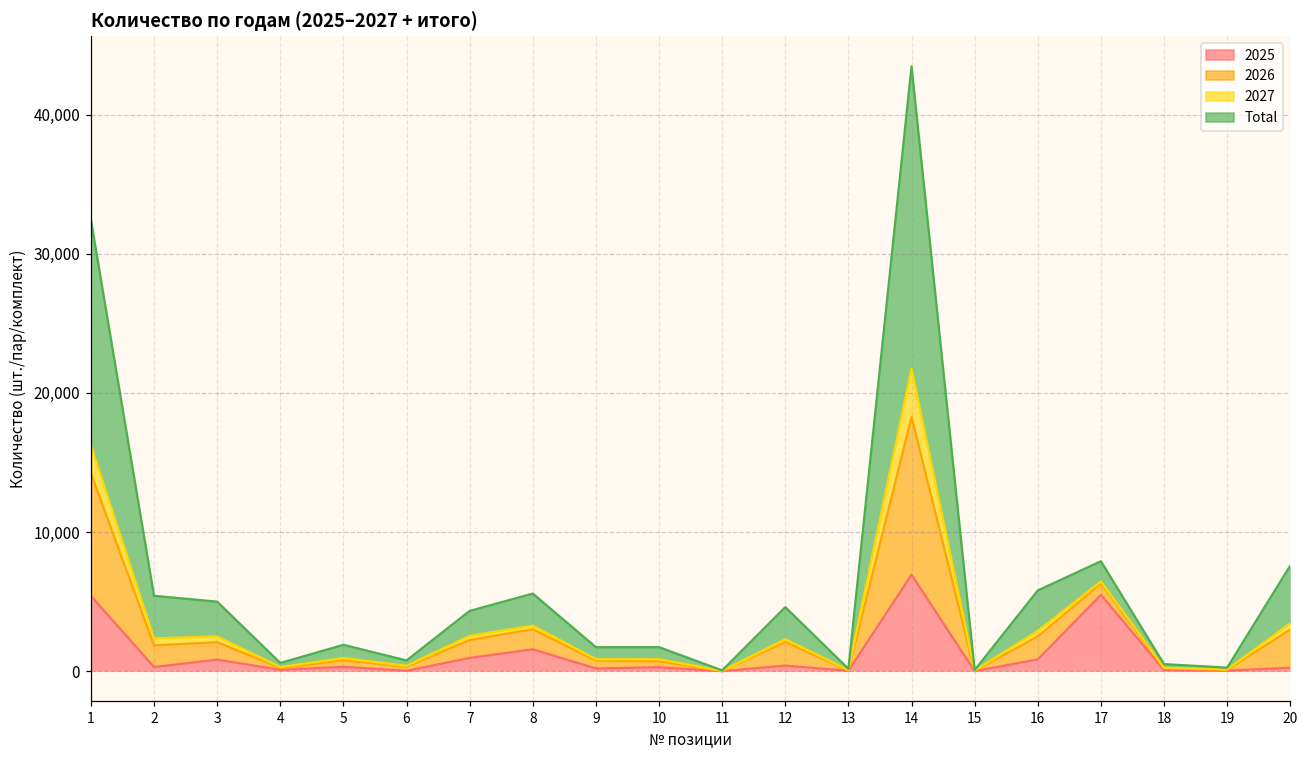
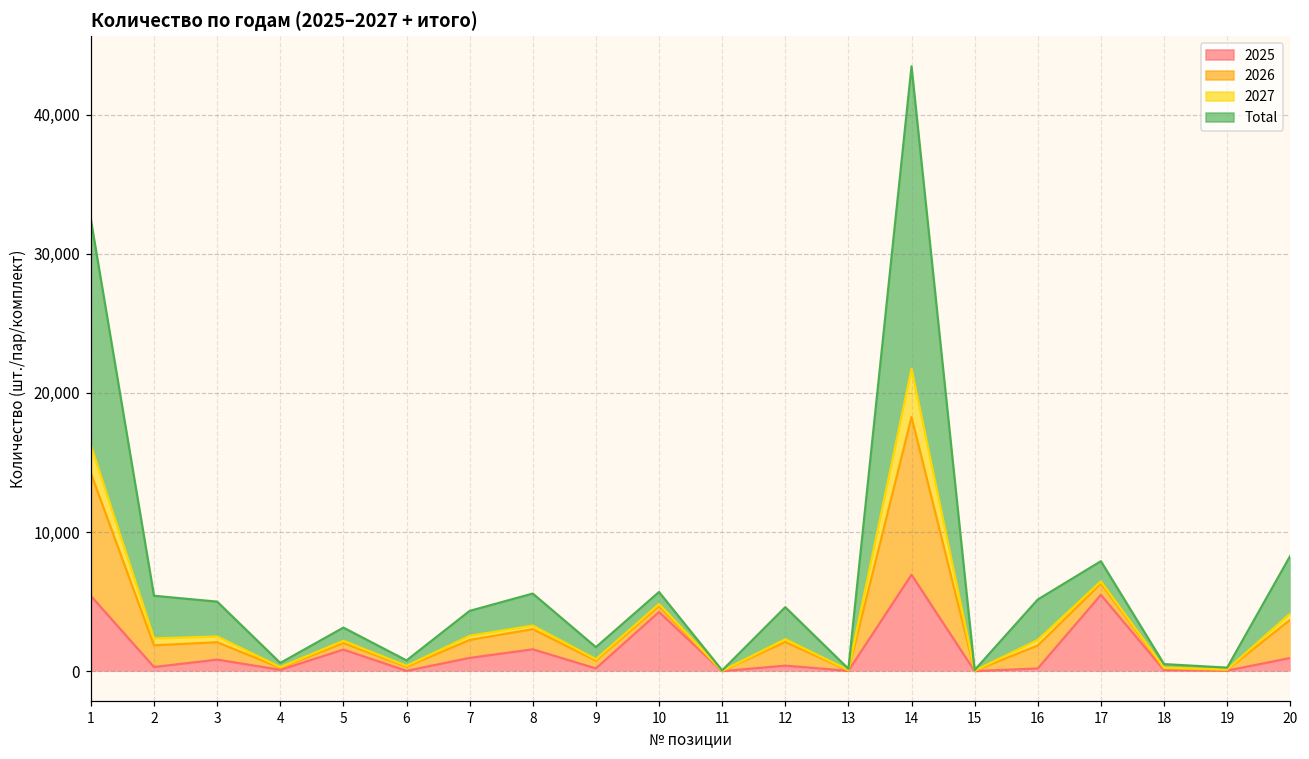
  {
    "2025": {
      "1": "5,400",
      "2": "300",
      "3": "800",
-     "5": "300",
+     "5": "1,600",
      "6": "0",
      "7": "1,000",
      "8": "1,600",
      "9": "200",
-     "10": "300",
+     "10": "4,300",
      "12": "400",
      "14": "6,900",
-     "16": "900",
+     "16": "200",
      "17": "5,500",
-     "20": "300"
+     "20": "1,000"
    },
    "Total": {
      "1": "16,200",
      "2": "3,100",
      "3": "2,500",
      "4": "300",
      "5": "900",
      "6": "400",
      "7": "1,800",
      "8": "2,300",
      "9": "900",
      "10": "900",
      "12": "2,300",
      "14": "21,700",
      "16": "2,900",
      "17": "1,500",
      "18": "300",
      "20": "4,100"
    }
  }
